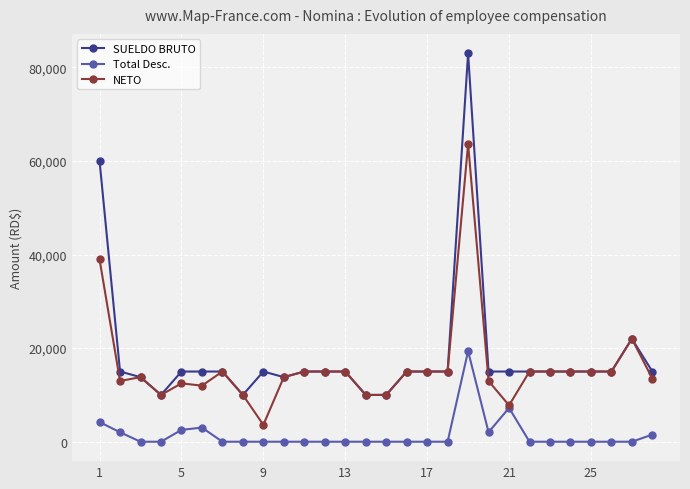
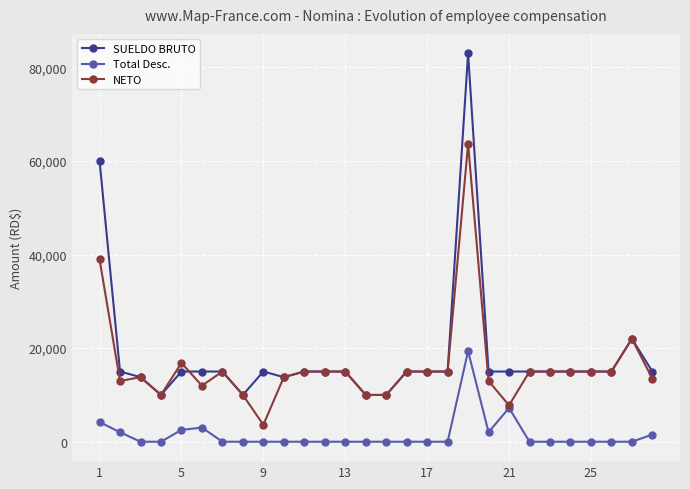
  {
    "NETO": {
      "1": "39,000",
-     "5": "12,000",
+     "5": "17,000",
      "9": "4,000",
      "21": "8,000"
    }
  }
